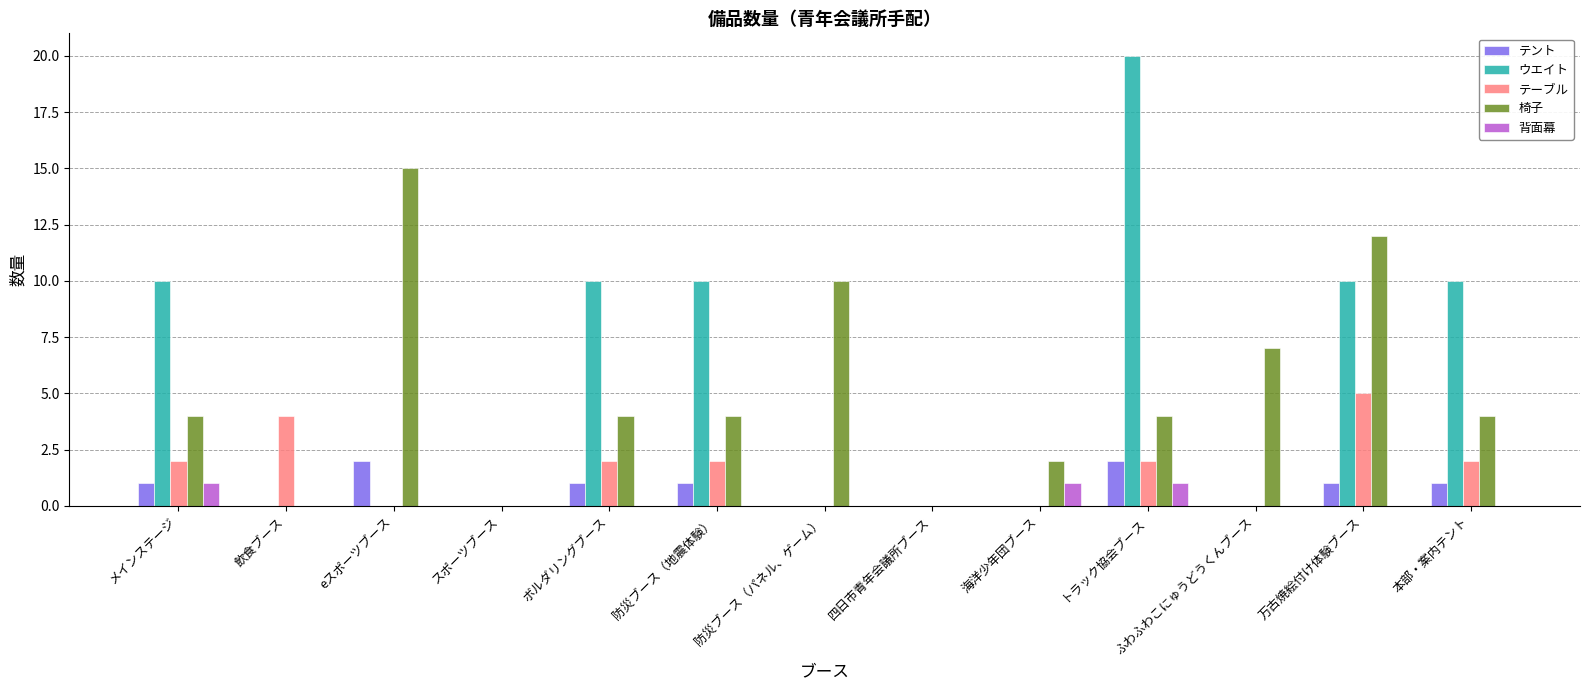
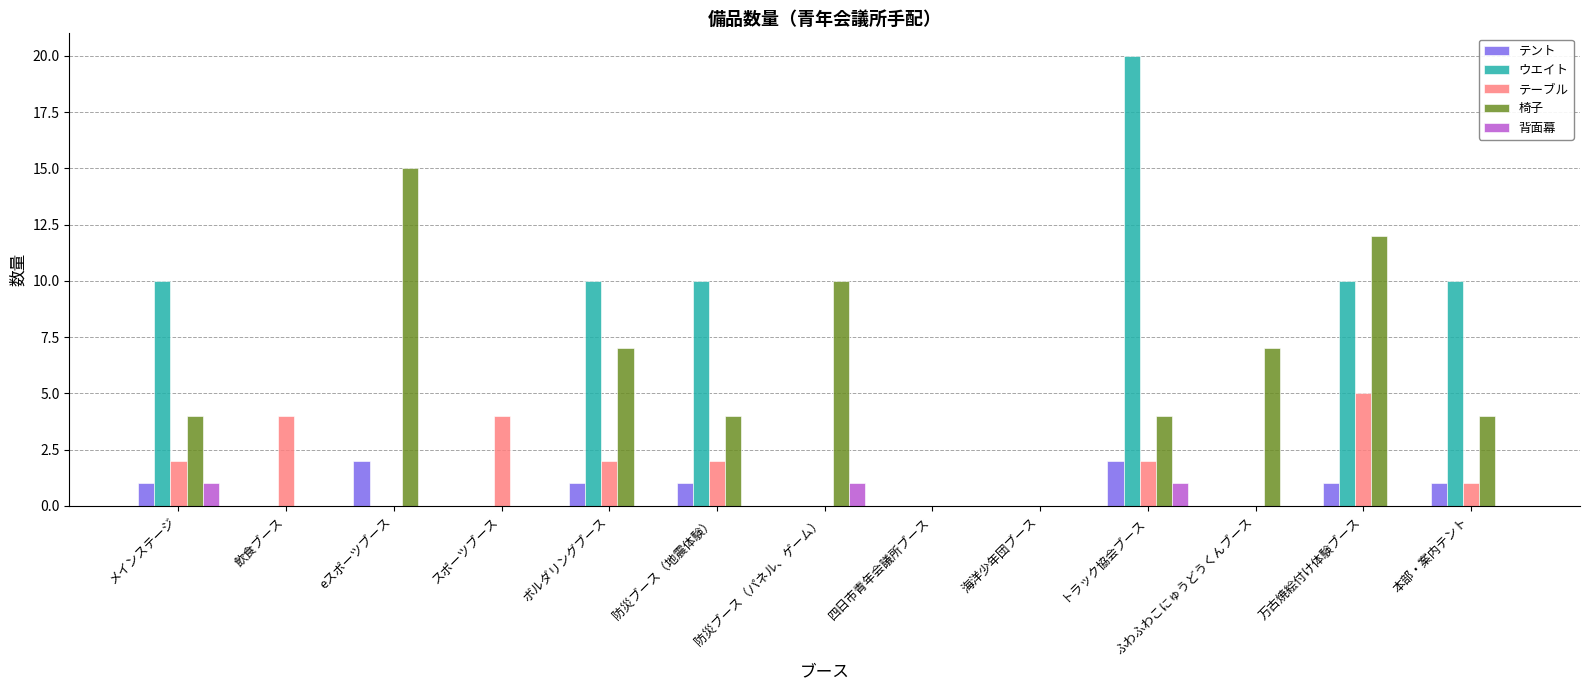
  {
    "テント": {
      "メインステージ": 1,
      "飲食ブース": 0,
      "eスポーツブース": 2,
      "スポーツブース": 0,
      "ボルダリングブース": 1,
      "防災ブース（地震体験）": 1,
      "防災ブース（パネル、ゲーム）": 0,
      "四日市青年会議所ブース": 0,
      "海洋少年団ブース": 0,
      "トラック協会ブース": 2,
      "ふわふわこにゅうどうくんブース": 0,
      "万古焼絵付け体験ブース": 1,
      "本部・案内テント": 1
    },
    "ウエイト": {
      "メインステージ": 10,
      "飲食ブース": 0,
      "eスポーツブース": 0,
      "スポーツブース": 0,
      "ボルダリングブース": 10,
      "防災ブース（地震体験）": 10,
      "防災ブース（パネル、ゲーム）": 0,
      "四日市青年会議所ブース": 0,
      "海洋少年団ブース": 0,
      "トラック協会ブース": 20,
      "ふわふわこにゅうどうくんブース": 0,
      "万古焼絵付け体験ブース": 10,
      "本部・案内テント": 10
    },
    "テーブル": {
      "メインステージ": 2,
      "飲食ブース": 4,
      "eスポーツブース": 0,
-     "スポーツブース": 0,
+     "スポーツブース": 4,
      "ボルダリングブース": 2,
      "防災ブース（地震体験）": 2,
      "防災ブース（パネル、ゲーム）": 0,
      "四日市青年会議所ブース": 0,
      "海洋少年団ブース": 0,
      "トラック協会ブース": 2,
      "ふわふわこにゅうどうくんブース": 0,
      "万古焼絵付け体験ブース": 5,
-     "本部・案内テント": 2
+     "本部・案内テント": 1
    },
    "椅子": {
      "メインステージ": 4,
      "飲食ブース": 0,
      "eスポーツブース": 15,
      "スポーツブース": 0,
-     "ボルダリングブース": 4,
+     "ボルダリングブース": 7,
      "防災ブース（地震体験）": 4,
      "防災ブース（パネル、ゲーム）": 10,
      "四日市青年会議所ブース": 0,
-     "海洋少年団ブース": 2,
+     "海洋少年団ブース": 0,
      "トラック協会ブース": 4,
      "ふわふわこにゅうどうくんブース": 7,
      "万古焼絵付け体験ブース": 12,
      "本部・案内テント": 4
    },
    "背面幕": {
      "メインステージ": 1,
      "飲食ブース": 0,
      "eスポーツブース": 0,
      "スポーツブース": 0,
      "ボルダリングブース": 0,
      "防災ブース（地震体験）": 0,
-     "防災ブース（パネル、ゲーム）": 0,
+     "防災ブース（パネル、ゲーム）": 1,
      "四日市青年会議所ブース": 0,
-     "海洋少年団ブース": 1,
+     "海洋少年団ブース": 0,
      "トラック協会ブース": 1,
      "ふわふわこにゅうどうくんブース": 0,
      "万古焼絵付け体験ブース": 0,
      "本部・案内テント": 0
    }
  }
